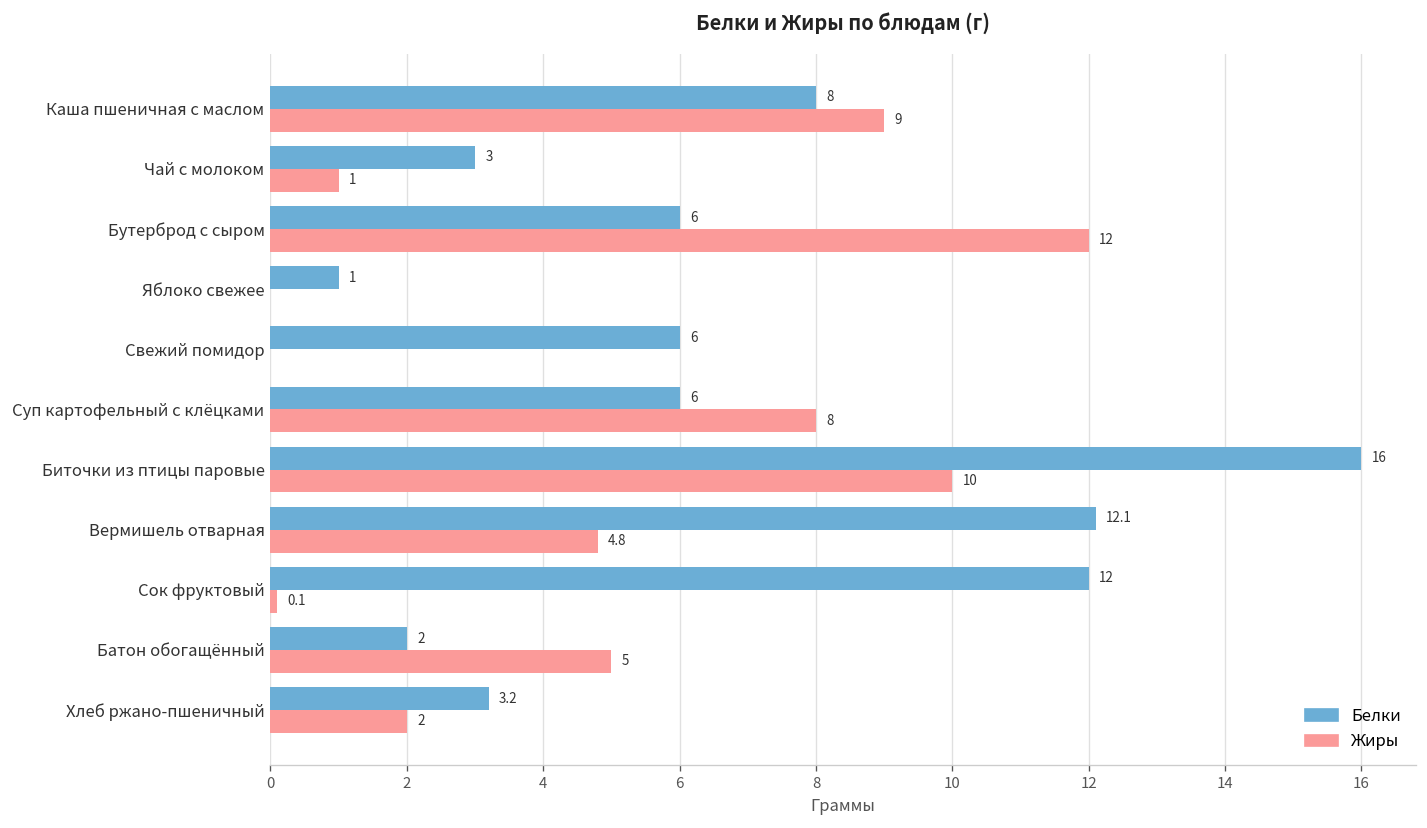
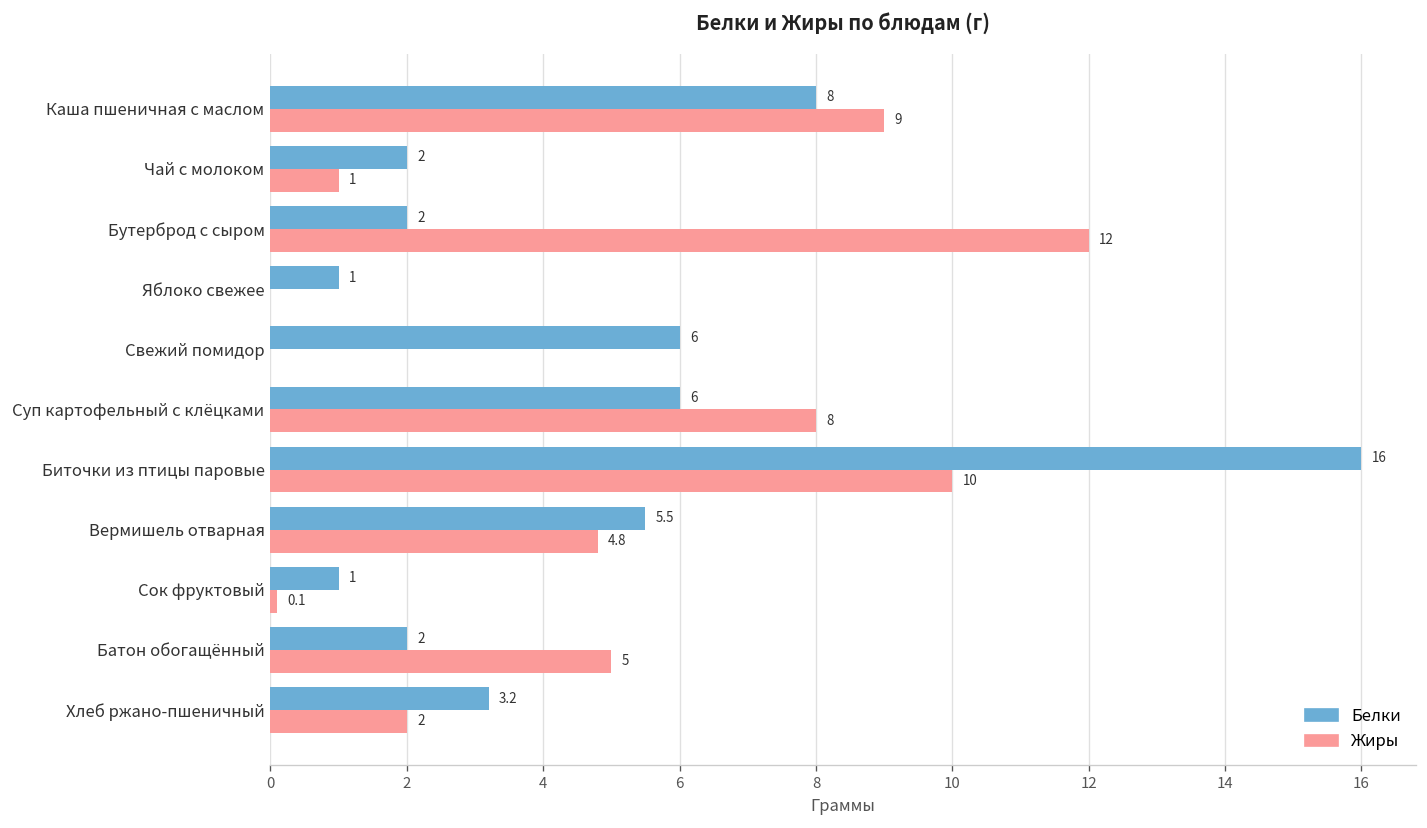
  {
    "Белки": {
      "Каша пшеничная с маслом": 8,
-     "Чай с молоком": 3,
-     "Бутерброд с сыром": 6,
+     "Чай с молоком": 2,
+     "Бутерброд с сыром": 2,
      "Яблоко свежее": 1,
      "Свежий помидор": 6,
      "Суп картофельный с клёцками": 6,
      "Биточки из птицы паровые": 16,
-     "Вермишель отварная": 12.1,
-     "Сок фруктовый": 12,
+     "Вермишель отварная": 5.5,
+     "Сок фруктовый": 1,
      "Батон обогащённый": 2,
      "Хлеб ржано-пшеничный": 3.2
    },
    "Жиры": {
      "Каша пшеничная с маслом": 9,
      "Чай с молоком": 1,
      "Бутерброд с сыром": 12,
      "Суп картофельный с клёцками": 8,
      "Биточки из птицы паровые": 10,
      "Вермишель отварная": 4.8,
      "Сок фруктовый": 0.1,
      "Батон обогащённый": 5,
      "Хлеб ржано-пшеничный": 2
    }
  }
